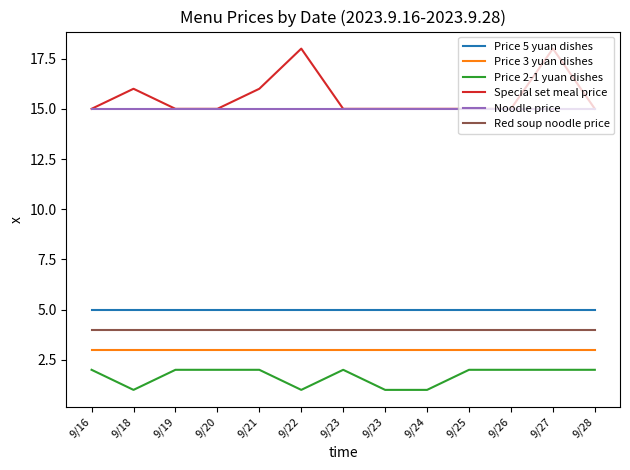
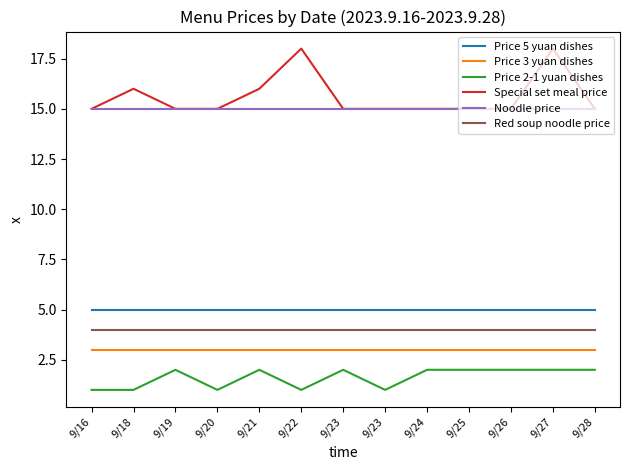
  {
    "Price 5 yuan dishes": {
      "9/16": 5,
      "9/18": 5,
      "9/19": 5,
      "9/20": 5,
      "9/21": 5,
      "9/22": 5,
      "9/24": 5,
      "9/25": 5,
      "9/26": 5,
      "9/27": 5,
      "9/28": 5
    },
    "Price 3 yuan dishes": {
      "9/16": 3,
      "9/18": 3,
      "9/19": 3,
      "9/20": 3,
      "9/21": 3,
      "9/22": 3,
      "9/24": 3,
      "9/25": 3,
      "9/26": 3,
      "9/27": 3,
      "9/28": 3
    },
    "Price 2-1 yuan dishes": {
-     "9/16": 2,
+     "9/16": 1,
      "9/18": 1,
      "9/19": 2,
-     "9/20": 2,
+     "9/20": 1,
      "9/21": 2,
      "9/22": 1,
-     "9/24": 1,
+     "9/24": 2,
      "9/25": 2,
      "9/26": 2,
      "9/27": 2,
      "9/28": 2
    },
    "Special set meal price": {
      "9/18": 16,
      "9/21": 16,
      "9/22": 18
    },
    "Noodle price": {
      "9/18": 15,
      "9/21": 15,
      "9/22": 15
    },
    "Red soup noodle price": {
      "9/16": 4,
      "9/18": 4,
      "9/19": 4,
      "9/20": 4,
      "9/21": 4,
      "9/22": 4,
      "9/24": 4,
      "9/25": 4,
      "9/26": 4,
      "9/27": 4,
      "9/28": 4
    }
  }
